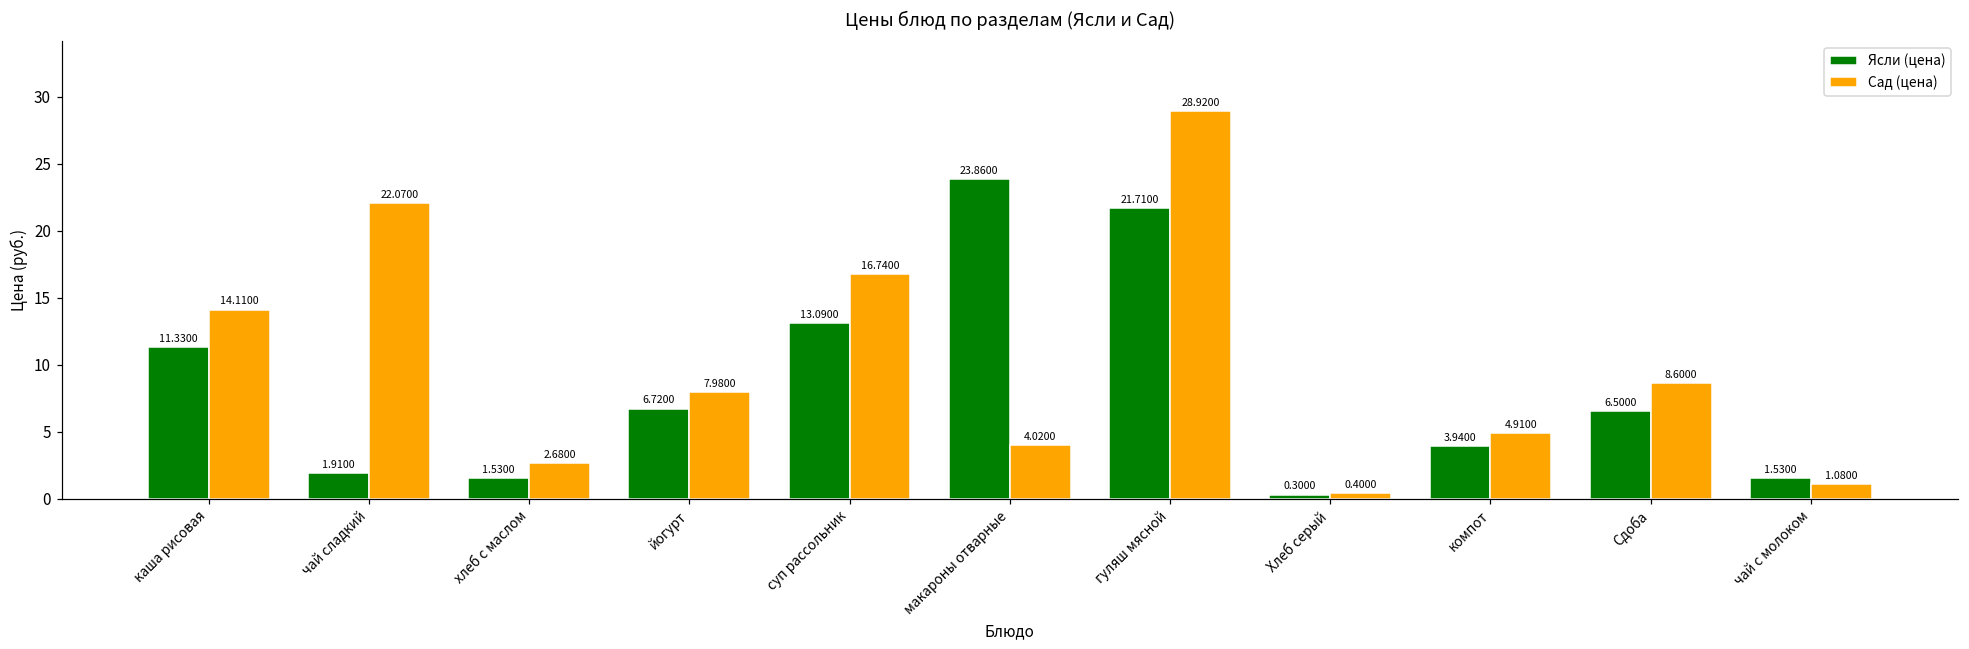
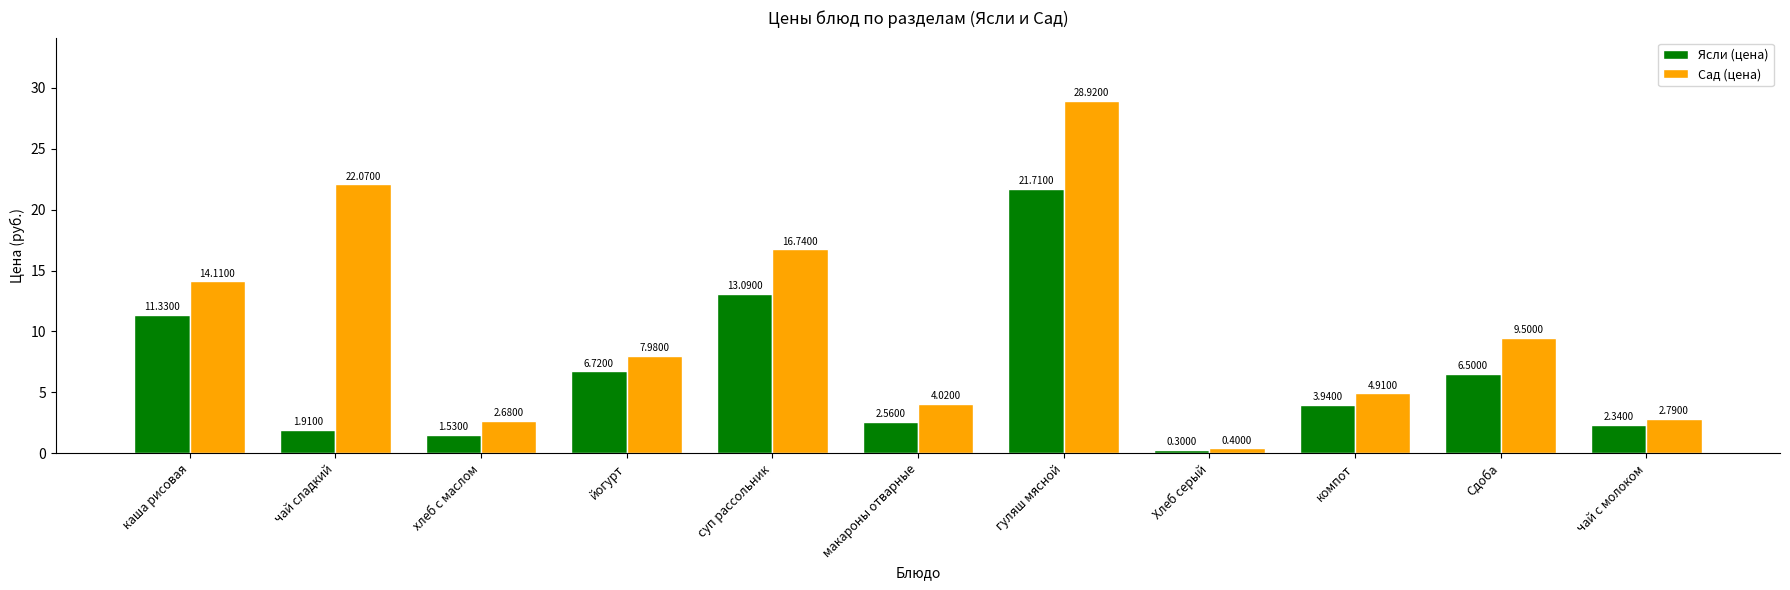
  {
    "Ясли (цена)": {
      "каша рисовая": 11.3300,
      "чай сладкий": 1.9100,
      "хлеб с маслом": 1.5300,
      "йогурт": 6.7200,
      "суп рассольник": 13.0900,
-     "макароны отварные": 23.8600,
+     "макароны отварные": 2.5600,
      "гуляш мясной": 21.7100,
      "Хлеб серый": 0.3000,
      "компот": 3.9400,
      "Сдоба": 6.5000,
-     "чай с молоком": 1.5300
+     "чай с молоком": 2.3400
    },
    "Сад (цена)": {
      "каша рисовая": 14.1100,
      "чай сладкий": 22.0700,
      "хлеб с маслом": 2.6800,
      "йогурт": 7.9800,
      "суп рассольник": 16.7400,
      "макароны отварные": 4.0200,
      "гуляш мясной": 28.9200,
      "Хлеб серый": 0.4000,
      "компот": 4.9100,
-     "Сдоба": 8.6000,
-     "чай с молоком": 1.0800
+     "Сдоба": 9.5000,
+     "чай с молоком": 2.7900
    }
  }
